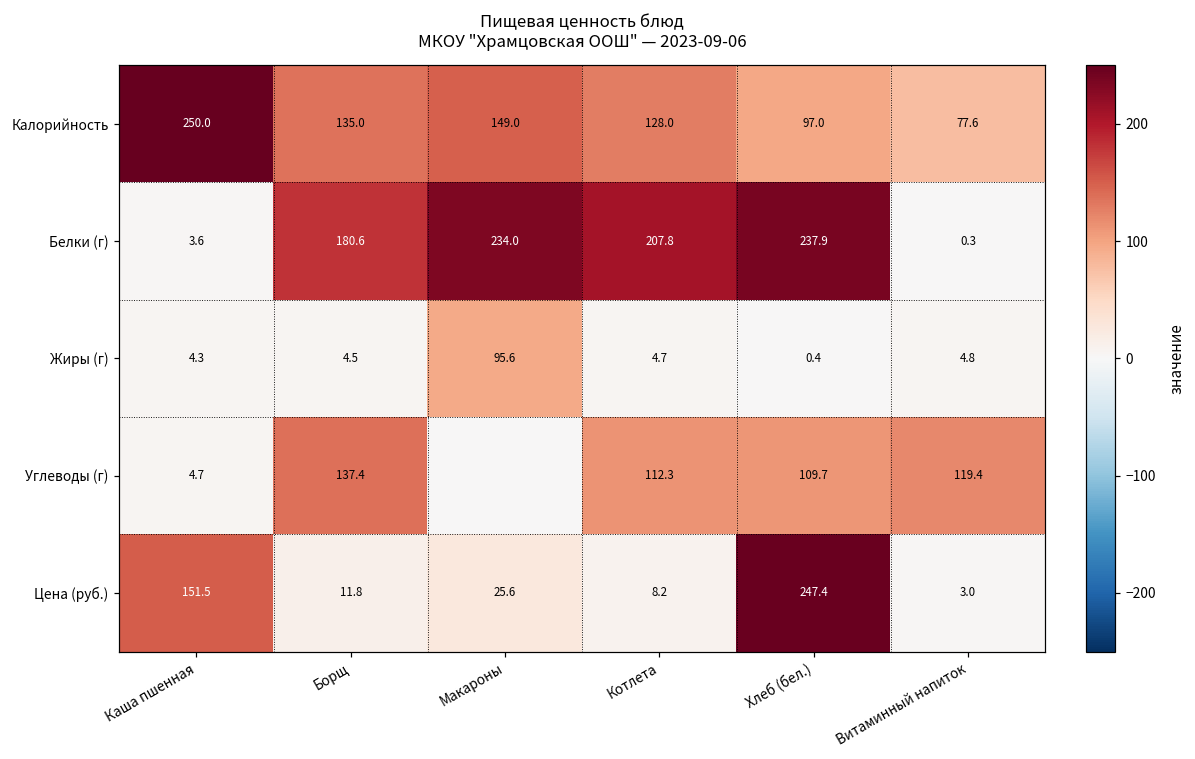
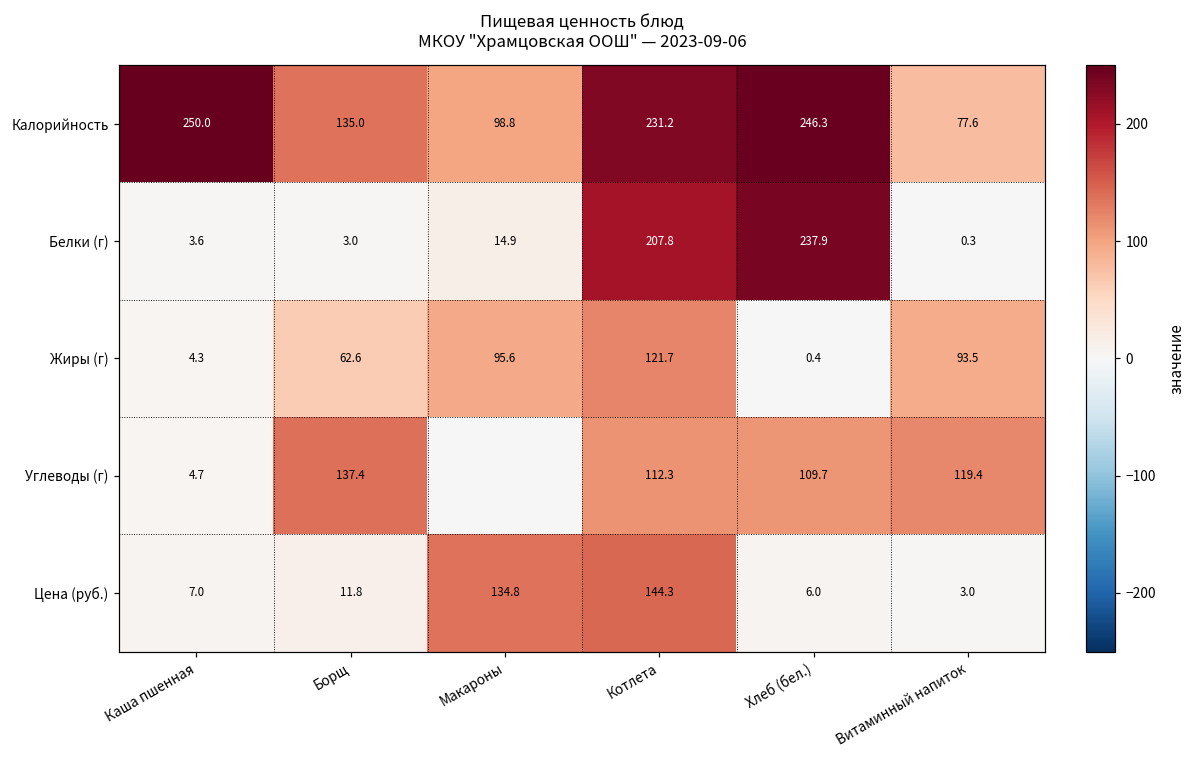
  {
    "Калорийность": {
      "Каша пшенная": 250.0,
      "Борщ": 135.0,
-     "Макароны": 149.0,
-     "Котлета": 128.0,
-     "Хлеб (бел.)": 97.0,
+     "Макароны": 98.8,
+     "Котлета": 231.2,
+     "Хлеб (бел.)": 246.3,
      "Витаминный напиток": 77.6
    },
    "Белки (г)": {
      "Каша пшенная": 3.6,
-     "Борщ": 180.6,
-     "Макароны": 234.0,
+     "Борщ": 3.0,
+     "Макароны": 14.9,
      "Котлета": 207.8,
      "Хлеб (бел.)": 237.9,
      "Витаминный напиток": 0.3
    },
    "Жиры (г)": {
      "Каша пшенная": 4.3,
-     "Борщ": 4.5,
+     "Борщ": 62.6,
      "Макароны": 95.6,
-     "Котлета": 4.7,
+     "Котлета": 121.7,
      "Хлеб (бел.)": 0.4,
-     "Витаминный напиток": 4.8
+     "Витаминный напиток": 93.5
    },
    "Углеводы (г)": {
      "Каша пшенная": 4.7,
      "Борщ": 137.4,
      "Котлета": 112.3,
      "Хлеб (бел.)": 109.7,
      "Витаминный напиток": 119.4
    },
    "Цена (руб.)": {
-     "Каша пшенная": 151.5,
+     "Каша пшенная": 7.0,
      "Борщ": 11.8,
-     "Макароны": 25.6,
-     "Котлета": 8.2,
-     "Хлеб (бел.)": 247.4,
+     "Макароны": 134.8,
+     "Котлета": 144.3,
+     "Хлеб (бел.)": 6.0,
      "Витаминный напиток": 3.0
    }
  }
